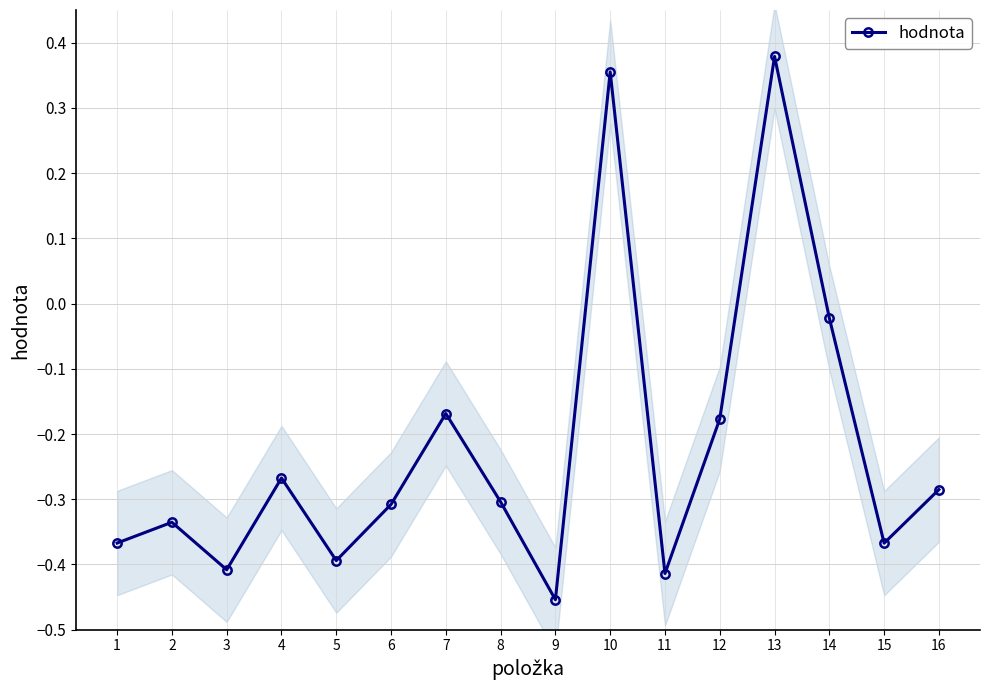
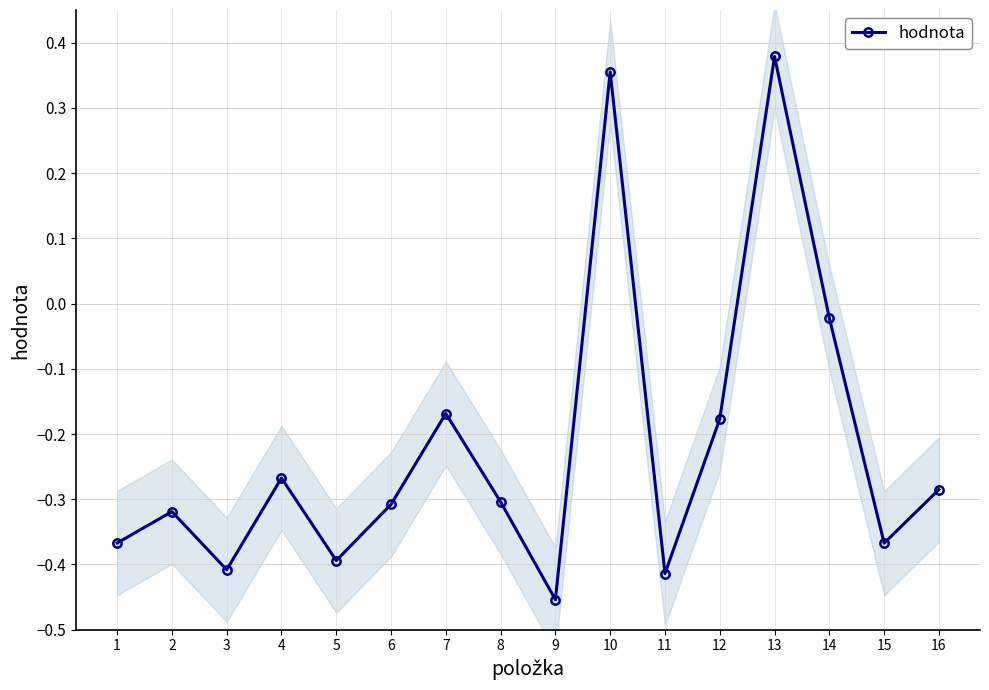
  {
    "hodnota": {
      "1": -0.37,
-     "2": -0.34,
+     "2": -0.32,
      "3": -0.41,
      "4": -0.27,
      "5": -0.39,
      "6": -0.31,
      "7": -0.17,
      "8": -0.30,
      "9": -0.45,
      "10": 0.36,
      "11": -0.41,
      "12": -0.18,
      "13": 0.38,
      "14": -0.02,
      "15": -0.37,
      "16": -0.29
    }
  }
